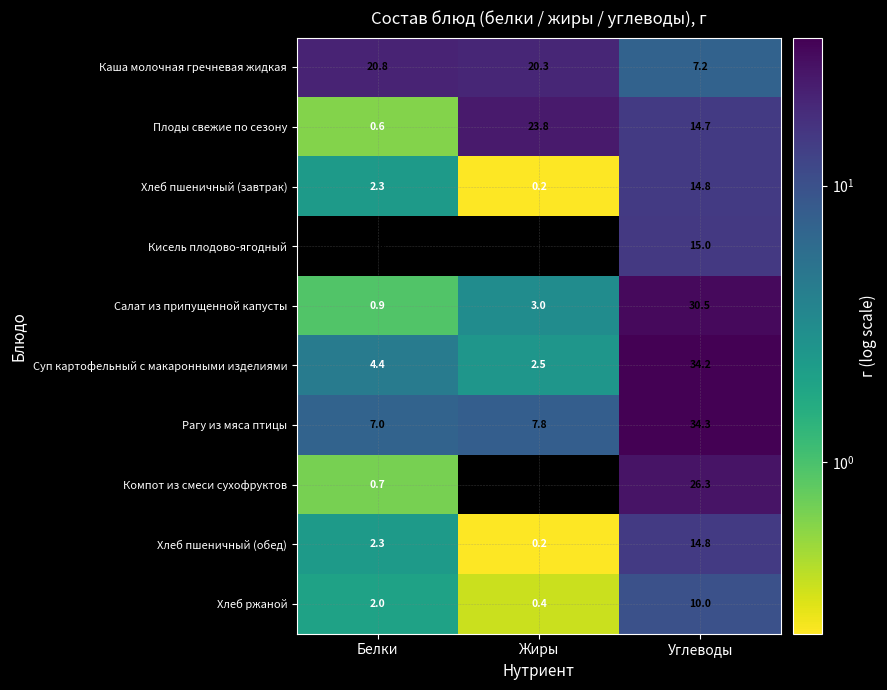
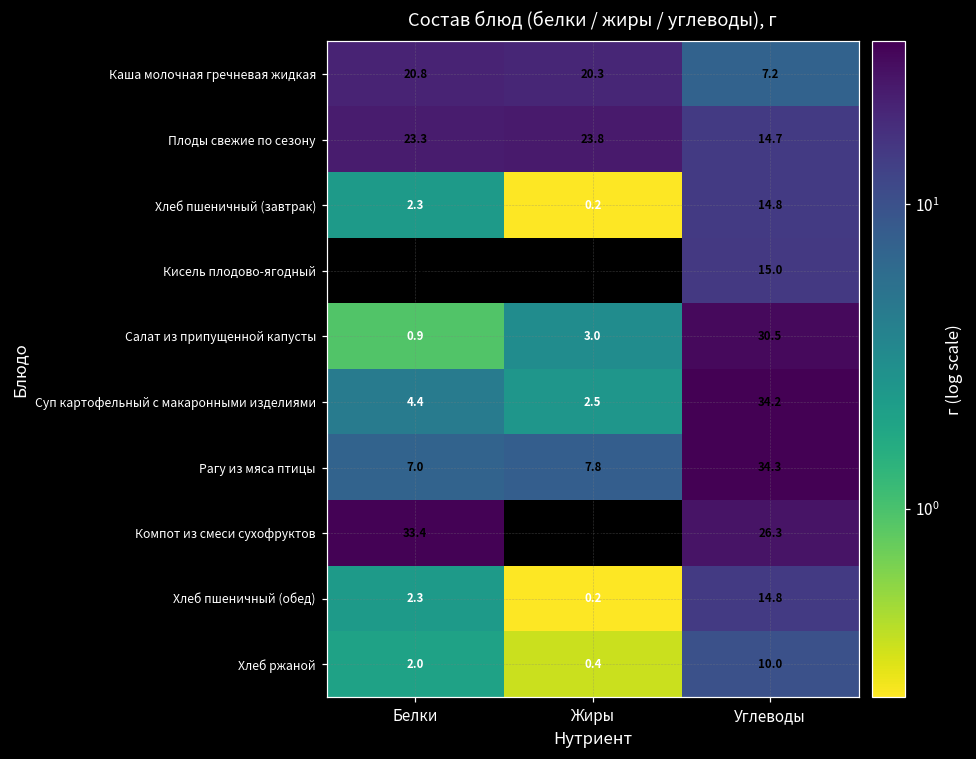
  {
    "Каша молочная гречневая жидкая": {
      "Белки": 20.8,
      "Жиры": 20.3,
      "Углеводы": 7.2
    },
    "Плоды свежие по сезону": {
-     "Белки": 0.6,
+     "Белки": 23.3,
      "Жиры": 23.8,
      "Углеводы": 14.7
    },
    "Хлеб пшеничный (завтрак)": {
      "Белки": 2.3,
      "Жиры": 0.2,
      "Углеводы": 14.8
    },
    "Кисель плодово-ягодный": {
      "Углеводы": 15.0
    },
    "Салат из припущенной капусты": {
      "Белки": 0.9,
      "Жиры": 3.0,
      "Углеводы": 30.5
    },
    "Суп картофельный с макаронными изделиями": {
      "Белки": 4.4,
      "Жиры": 2.5,
      "Углеводы": 34.2
    },
    "Рагу из мяса птицы": {
      "Белки": 7.0,
      "Жиры": 7.8,
      "Углеводы": 34.3
    },
    "Компот из смеси сухофруктов": {
-     "Белки": 0.7,
+     "Белки": 33.4,
      "Углеводы": 26.3
    },
    "Хлеб пшеничный (обед)": {
      "Белки": 2.3,
      "Жиры": 0.2,
      "Углеводы": 14.8
    },
    "Хлеб ржаной": {
      "Белки": 2.0,
      "Жиры": 0.4,
      "Углеводы": 10.0
    }
  }
